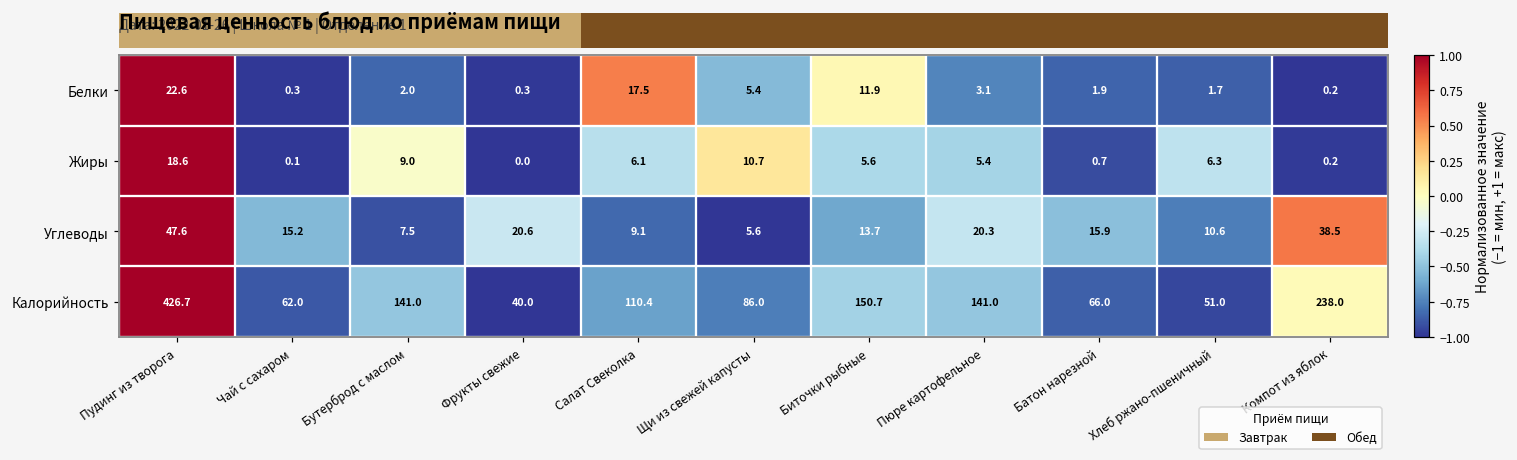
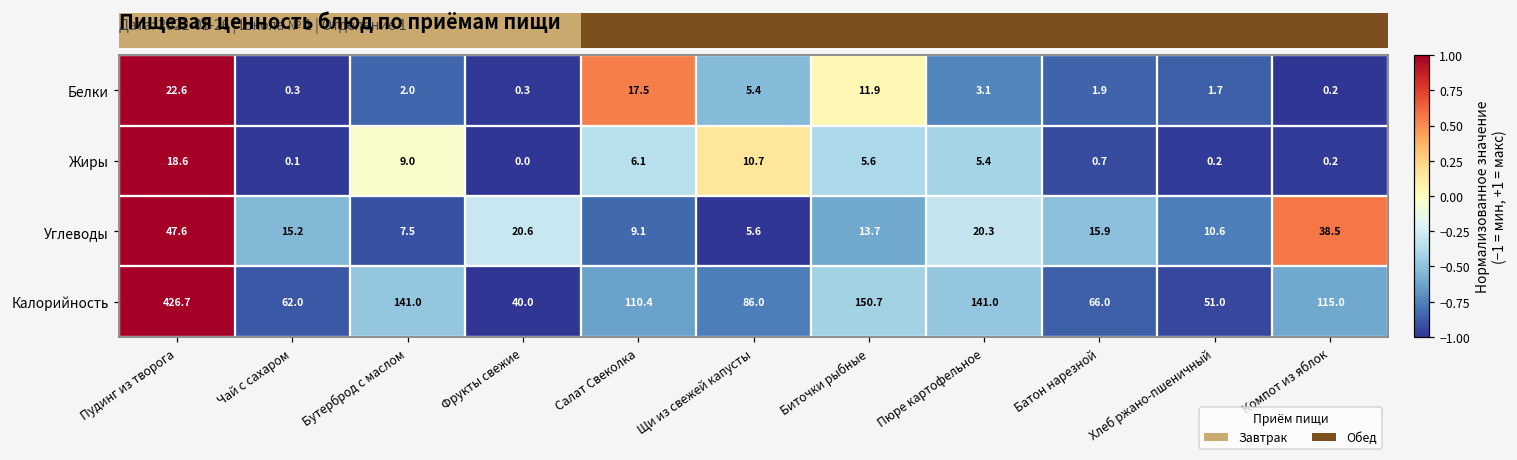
  {
    "Белки": {
      "Пудинг из творога": 22.6,
      "Чай с сахаром": 0.3,
      "Бутерброд с маслом": 2.0,
      "Фрукты свежие": 0.3,
      "Салат Свеколка": 17.5,
      "Щи из свежей капусты": 5.4,
      "Биточки рыбные": 11.9,
      "Пюре картофельное": 3.1,
      "Батон нарезной": 1.9,
      "Хлеб ржано-пшеничный": 1.7,
      "Компот из яблок": 0.2
    },
    "Жиры": {
      "Пудинг из творога": 18.6,
      "Чай с сахаром": 0.1,
      "Бутерброд с маслом": 9.0,
      "Фрукты свежие": 0.0,
      "Салат Свеколка": 6.1,
      "Щи из свежей капусты": 10.7,
      "Биточки рыбные": 5.6,
      "Пюре картофельное": 5.4,
      "Батон нарезной": 0.7,
-     "Хлеб ржано-пшеничный": 6.3,
+     "Хлеб ржано-пшеничный": 0.2,
      "Компот из яблок": 0.2
    },
    "Углеводы": {
      "Пудинг из творога": 47.6,
      "Чай с сахаром": 15.2,
      "Бутерброд с маслом": 7.5,
      "Фрукты свежие": 20.6,
      "Салат Свеколка": 9.1,
      "Щи из свежей капусты": 5.6,
      "Биточки рыбные": 13.7,
      "Пюре картофельное": 20.3,
      "Батон нарезной": 15.9,
      "Хлеб ржано-пшеничный": 10.6,
      "Компот из яблок": 38.5
    },
    "Калорийность": {
      "Пудинг из творога": 426.7,
      "Чай с сахаром": 62.0,
      "Бутерброд с маслом": 141.0,
      "Фрукты свежие": 40.0,
      "Салат Свеколка": 110.4,
      "Щи из свежей капусты": 86.0,
      "Биточки рыбные": 150.7,
      "Пюре картофельное": 141.0,
      "Батон нарезной": 66.0,
      "Хлеб ржано-пшеничный": 51.0,
-     "Компот из яблок": 238.0
+     "Компот из яблок": 115.0
    }
  }
